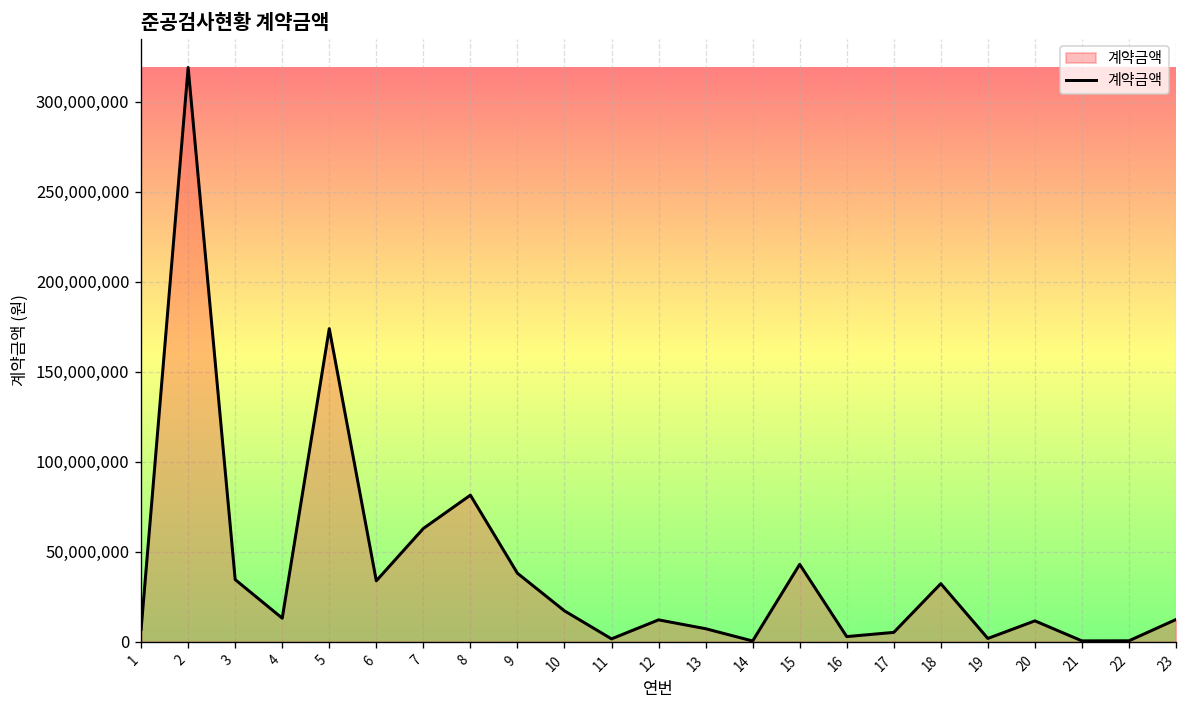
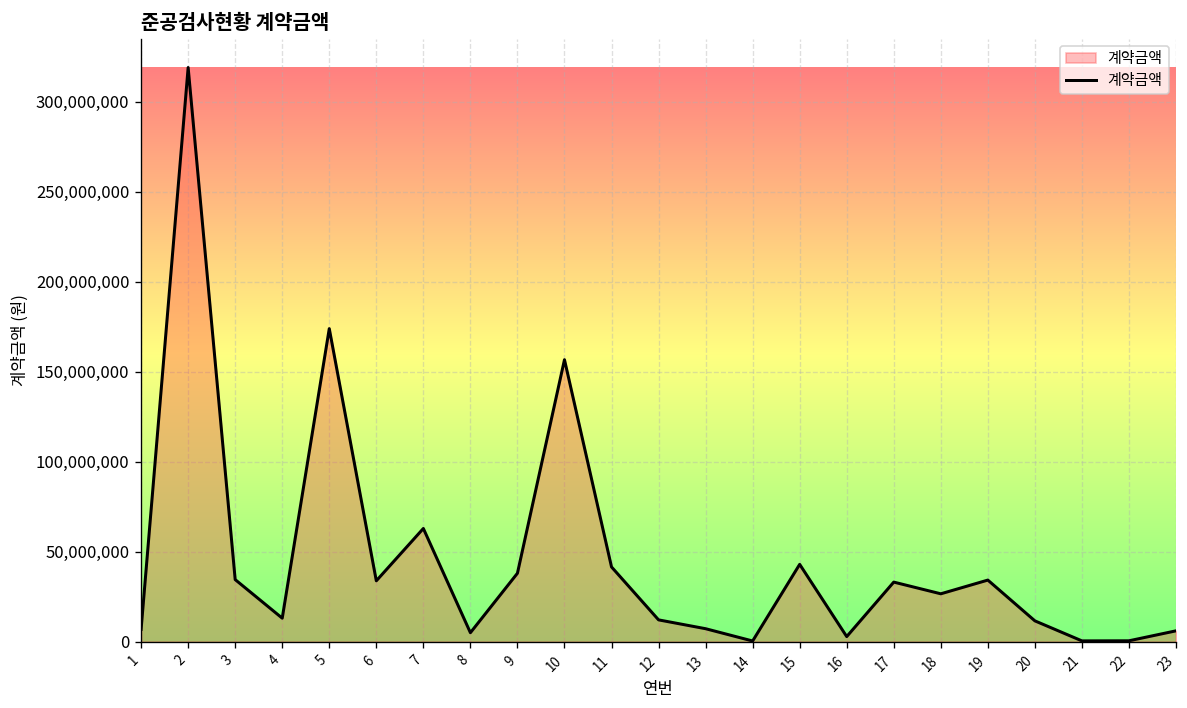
  {
    "1": "7,000,000",
    "2": "319,000,000",
    "3": "35,000,000",
    "4": "13,000,000",
    "5": "174,000,000",
    "6": "34,000,000",
    "7": "63,000,000",
-   "8": "81,000,000",
+   "8": "5,000,000",
    "9": "38,000,000",
-   "10": "17,000,000",
-   "11": "2,000,000",
+   "10": "157,000,000",
+   "11": "42,000,000",
    "12": "12,000,000",
    "13": "7,000,000",
    "14": "0",
    "15": "43,000,000",
    "16": "3,000,000",
-   "17": "5,000,000",
-   "18": "32,000,000",
-   "19": "2,000,000",
+   "17": "33,000,000",
+   "18": "27,000,000",
+   "19": "34,000,000",
    "20": "12,000,000",
    "21": "1,000,000",
    "22": "1,000,000",
-   "23": "12,000,000"
+   "23": "6,000,000"
  }
